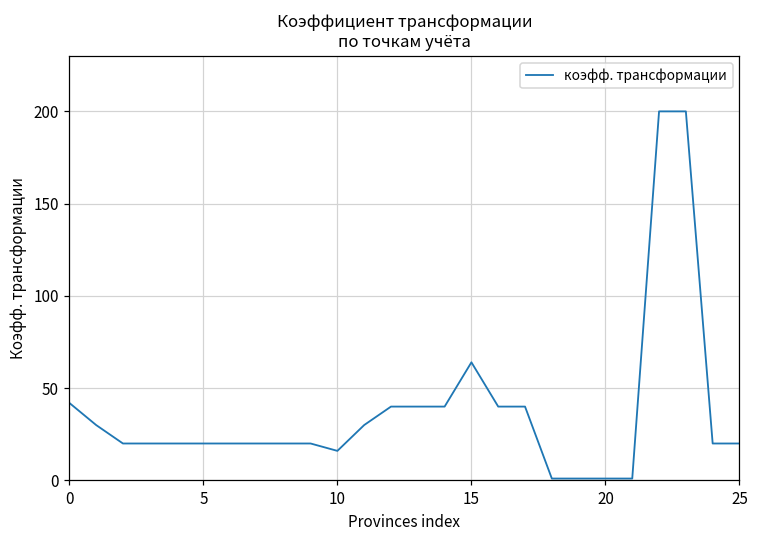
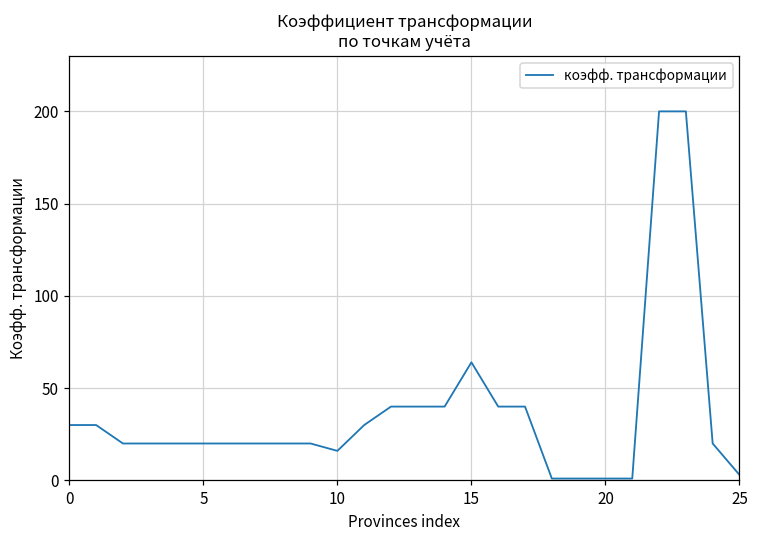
  {
-   "0": 42,
+   "0": 30,
    "5": 20,
    "10": 16,
    "15": 64,
    "20": 1,
-   "25": 20
+   "25": 3
  }
